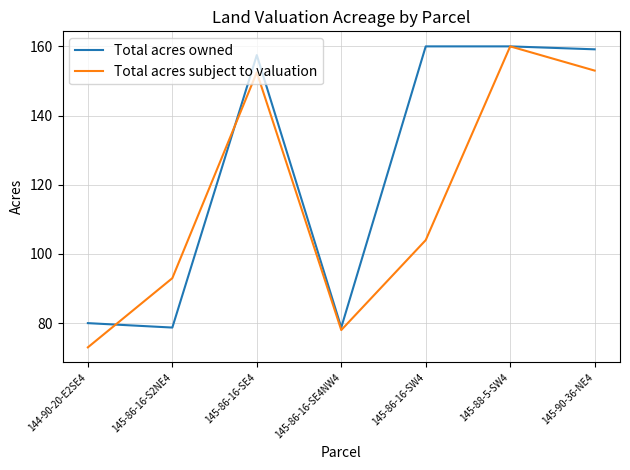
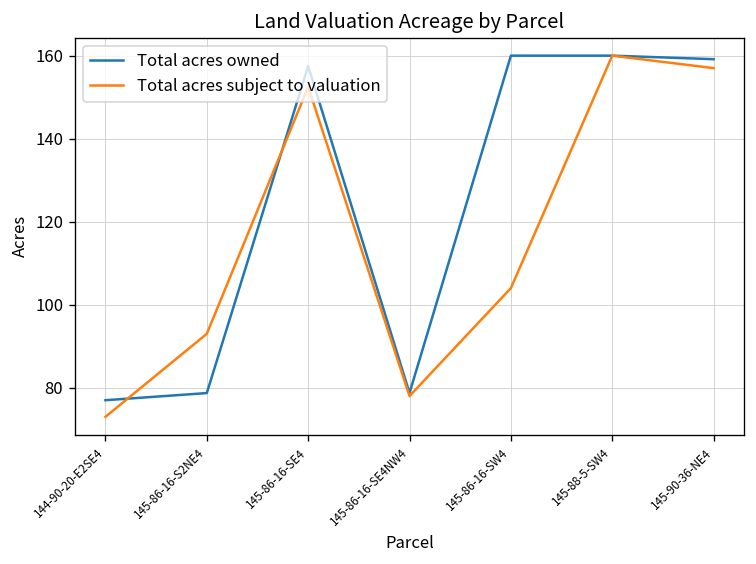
  {
    "Total acres owned": {
-     "144-90-20-E2SE4": 80,
+     "144-90-20-E2SE4": 77,
      "145-86-16-S2NE4": 79,
      "145-86-16-SE4NW4": 79,
      "145-86-16-SW4": 160,
      "145-90-36-NE4": 159
    },
    "Total acres subject to valuation": {
      "144-90-20-E2SE4": 73,
      "145-86-16-S2NE4": 93,
      "145-86-16-SE4NW4": 78,
      "145-86-16-SW4": 104,
-     "145-90-36-NE4": 153
+     "145-90-36-NE4": 157
    }
  }
